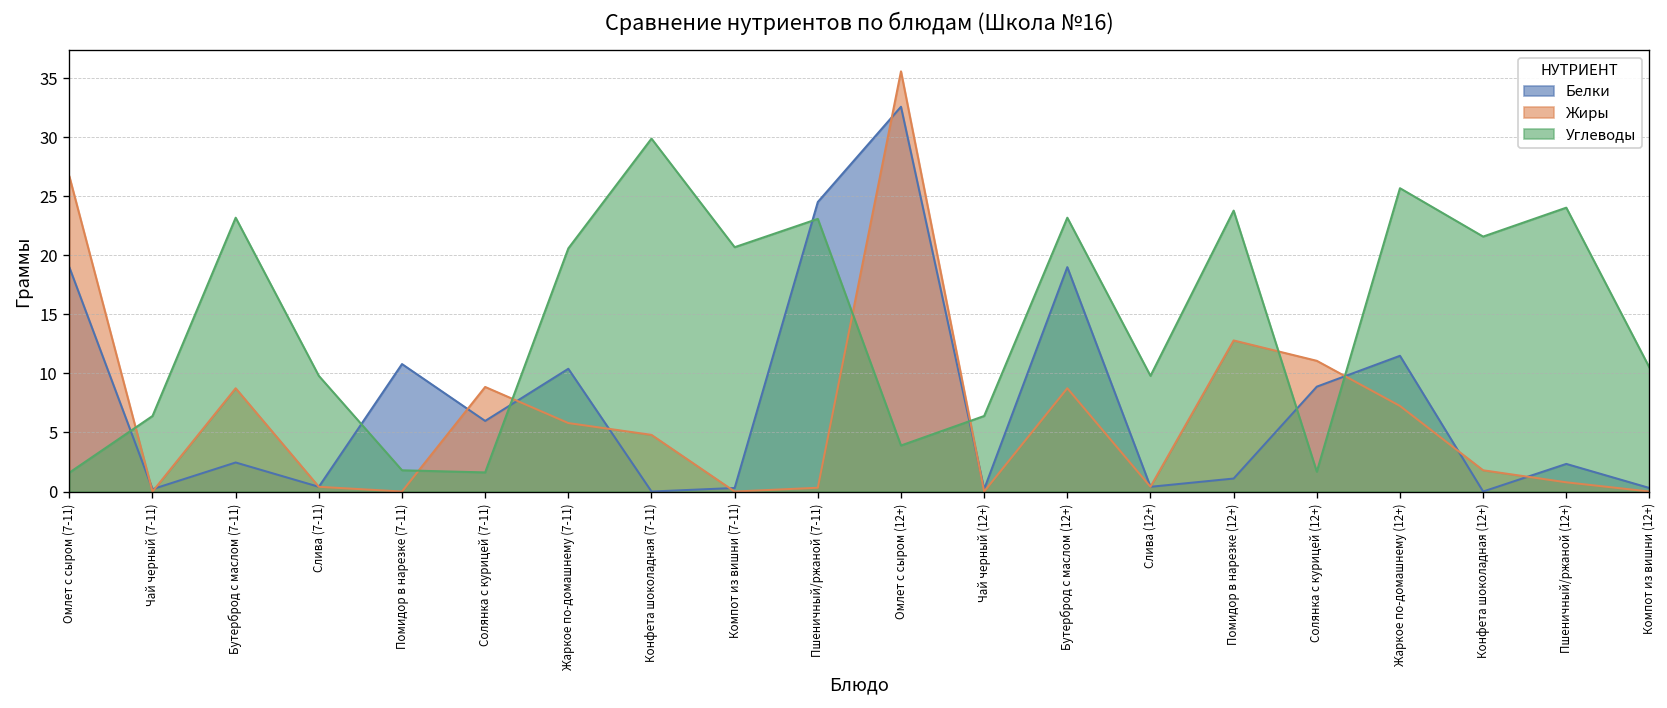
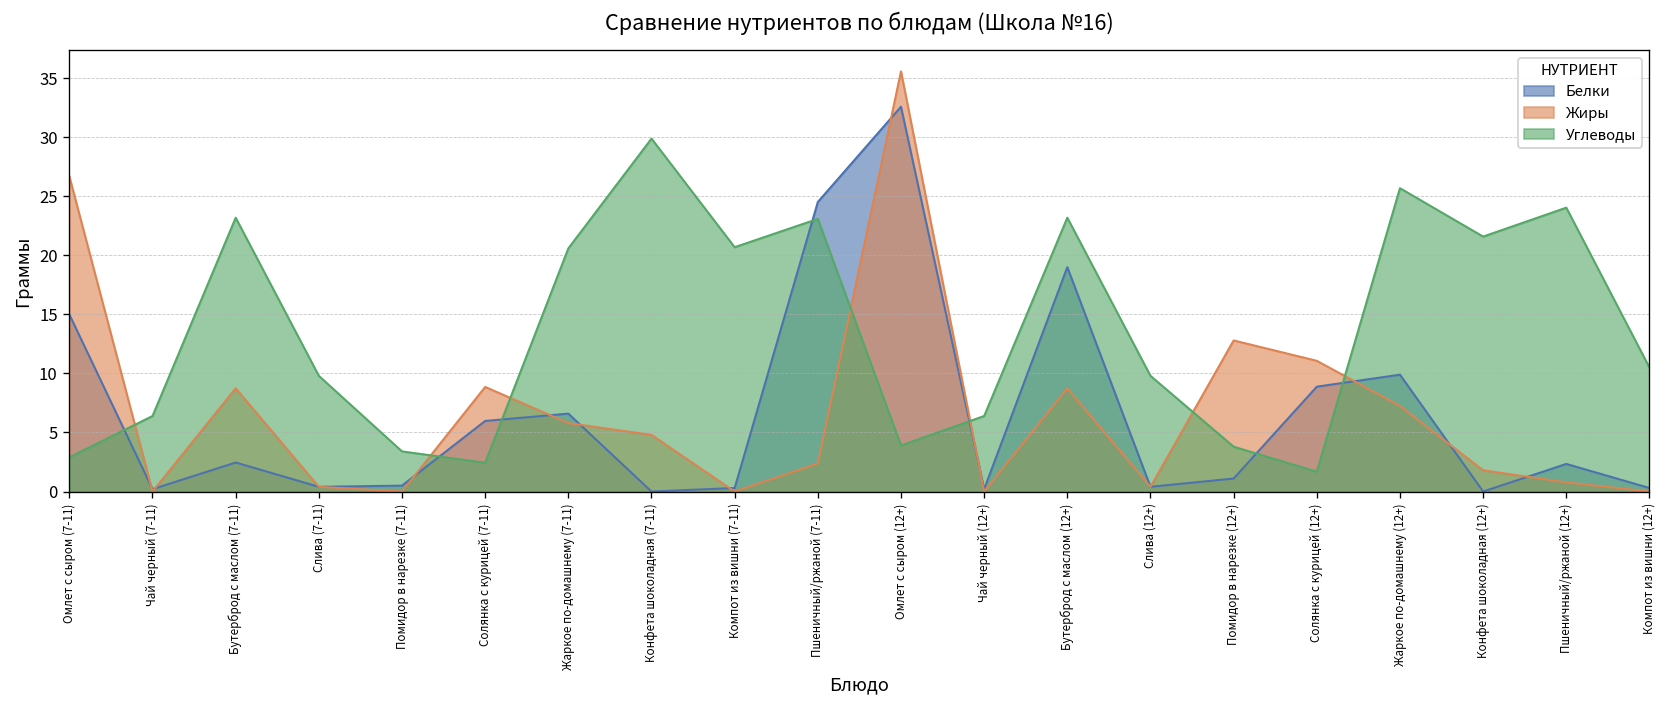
  {
    "Белки": {
-     "Омлет с сыром (7-11)": 19,
+     "Омлет с сыром (7-11)": 15,
      "Бутерброд с маслом (7-11)": 2,
-     "Помидор в нарезке (7-11)": 11,
+     "Помидор в нарезке (7-11)": 1,
      "Солянка с курицей (7-11)": 6,
-     "Жаркое по-домашнему (7-11)": 10,
+     "Жаркое по-домашнему (7-11)": 7,
      "Конфета шоколадная (7-11)": 0,
      "Компот из вишни (7-11)": 0,
      "Пшеничный/ржаной (7-11)": 25,
      "Омлет с сыром (12+)": 33,
      "Бутерброд с маслом (12+)": 19,
      "Помидор в нарезке (12+)": 1,
      "Солянка с курицей (12+)": 9,
-     "Жаркое по-домашнему (12+)": 12,
+     "Жаркое по-домашнему (12+)": 10,
      "Конфета шоколадная (12+)": 0,
      "Пшеничный/ржаной (12+)": 2,
      "Компот из вишни (12+)": 0
    },
    "Жиры": {
      "Омлет с сыром (7-11)": 27,
      "Бутерброд с маслом (7-11)": 9,
      "Помидор в нарезке (7-11)": 0,
      "Солянка с курицей (7-11)": 9,
      "Жаркое по-домашнему (7-11)": 6,
      "Конфета шоколадная (7-11)": 5,
      "Компот из вишни (7-11)": 0,
-     "Пшеничный/ржаной (7-11)": 0,
+     "Пшеничный/ржаной (7-11)": 2,
      "Омлет с сыром (12+)": 36,
      "Бутерброд с маслом (12+)": 9,
      "Помидор в нарезке (12+)": 13,
      "Солянка с курицей (12+)": 11,
      "Жаркое по-домашнему (12+)": 7,
      "Конфета шоколадная (12+)": 2,
      "Пшеничный/ржаной (12+)": 1,
      "Компот из вишни (12+)": 0
    },
    "Углеводы": {
-     "Омлет с сыром (7-11)": 2,
+     "Омлет с сыром (7-11)": 3,
      "Чай черный (7-11)": 6,
      "Бутерброд с маслом (7-11)": 23,
      "Слива (7-11)": 10,
-     "Помидор в нарезке (7-11)": 2,
-     "Солянка с курицей (7-11)": 1.6,
+     "Помидор в нарезке (7-11)": 3,
+     "Солянка с курицей (7-11)": 2.4,
      "Жаркое по-домашнему (7-11)": 21,
      "Конфета шоколадная (7-11)": 30,
      "Компот из вишни (7-11)": 21,
      "Пшеничный/ржаной (7-11)": 23,
      "Омлет с сыром (12+)": 4,
      "Чай черный (12+)": 6,
      "Бутерброд с маслом (12+)": 23,
      "Слива (12+)": 10,
-     "Помидор в нарезке (12+)": 24,
+     "Помидор в нарезке (12+)": 4,
      "Солянка с курицей (12+)": 2,
      "Жаркое по-домашнему (12+)": 26,
      "Конфета шоколадная (12+)": 22,
      "Пшеничный/ржаной (12+)": 24,
      "Компот из вишни (12+)": 11
    }
  }
